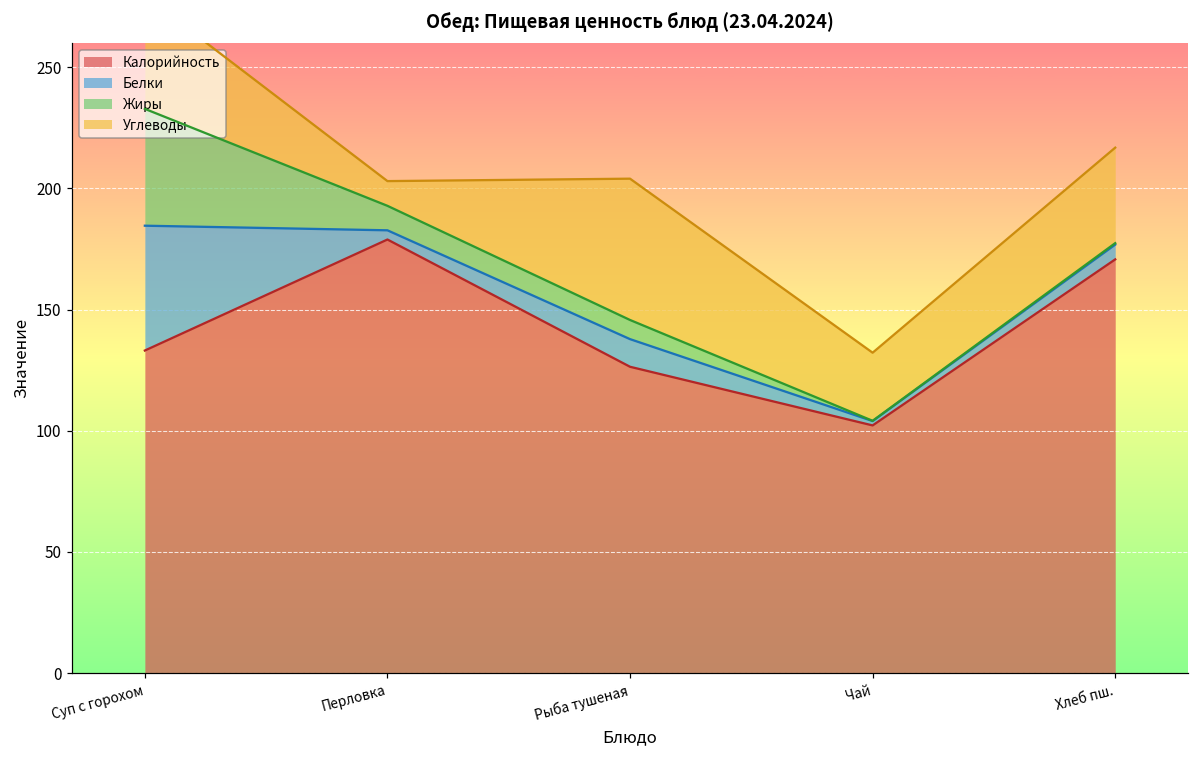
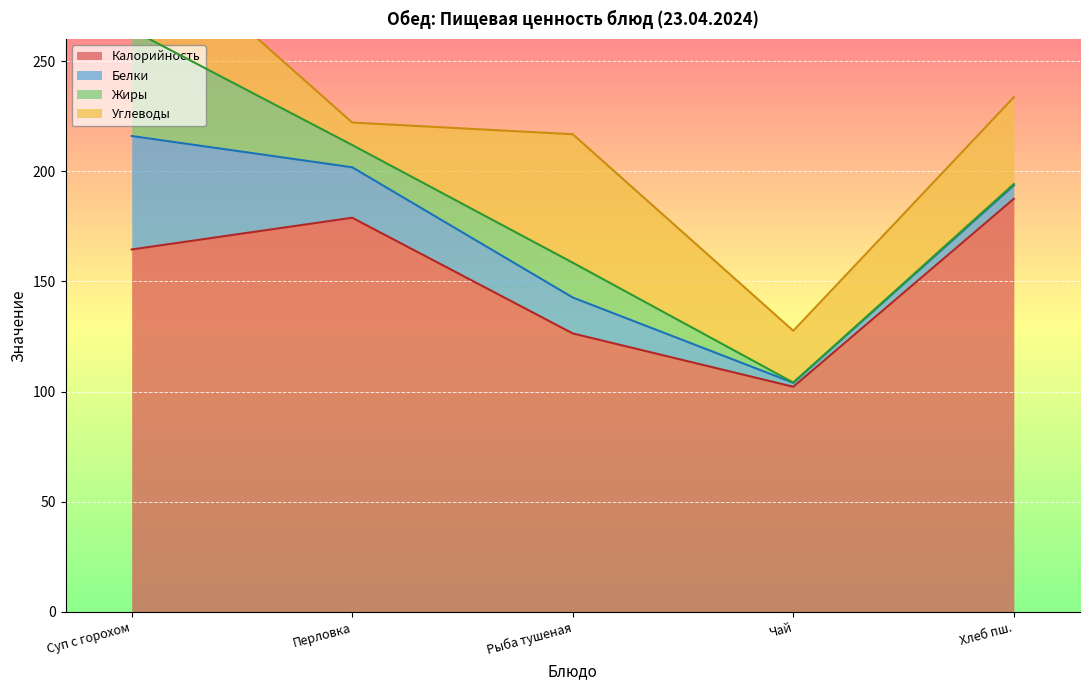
  {
    "Калорийность": {
-     "Суп с горохом": 133,
+     "Суп с горохом": 165,
      "Перловка": 179,
      "Рыба тушеная": 126,
      "Чай": 102,
-     "Хлеб пш.": 171
+     "Хлеб пш.": 188
    },
    "Белки": {
      "Суп с горохом": 52,
-     "Перловка": 4,
-     "Рыба тушеная": 11
+     "Перловка": 23,
+     "Рыба тушеная": 16
    },
    "Жиры": {
      "Перловка": 10,
-     "Рыба тушеная": 8
+     "Рыба тушеная": 16
    },
    "Углеводы": {
      "Перловка": 10,
      "Рыба тушеная": 58,
-     "Чай": 28,
+     "Чай": 24,
      "Хлеб пш.": 39
    }
  }
